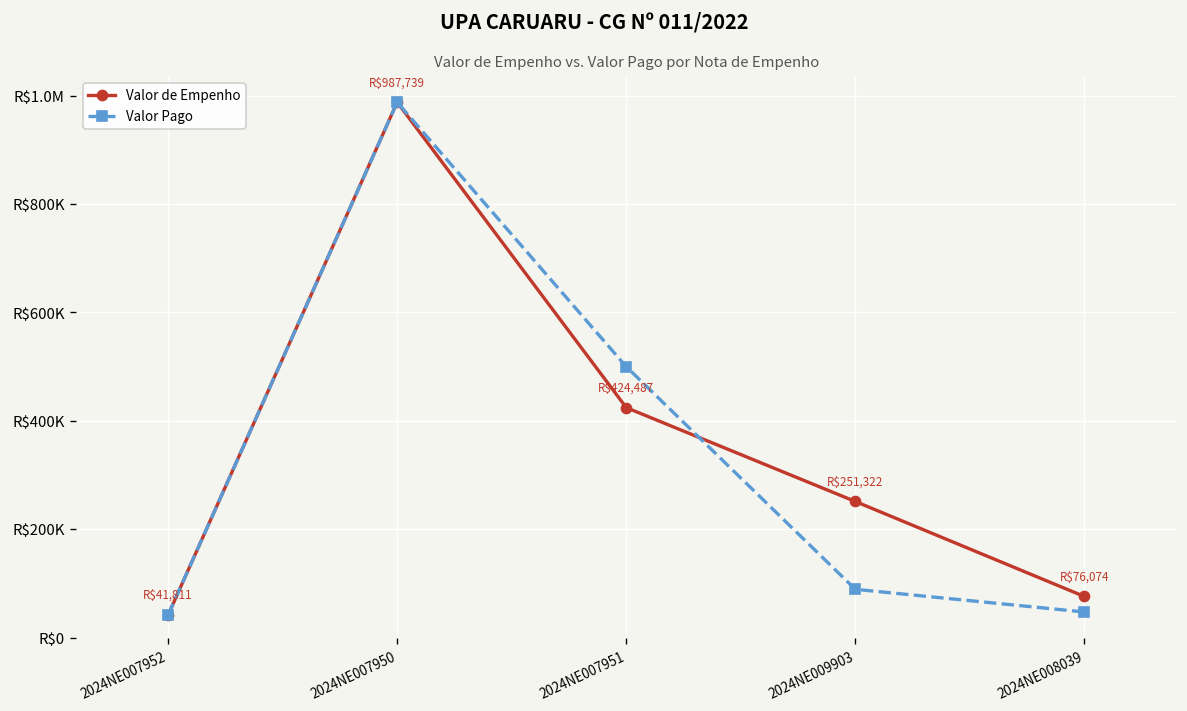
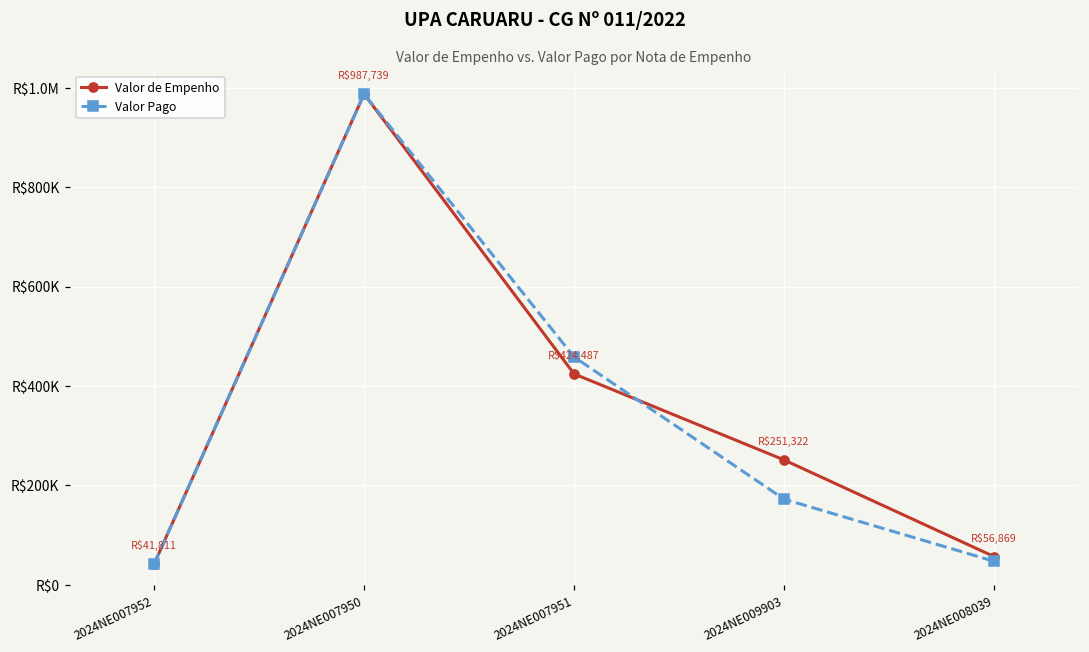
  {
    "Valor de Empenho": {
      "2024NE009903": "$251,322",
-     "2024NE008039": "$76,074"
+     "2024NE008039": "$56,869"
    },
    "Valor Pago": {
-     "2024NE007951": "R$500000",
-     "2024NE009903": "R$90000",
+     "2024NE007951": "R$460000",
+     "2024NE009903": "R$170000",
      "2024NE008039": "R$50000"
    }
  }
